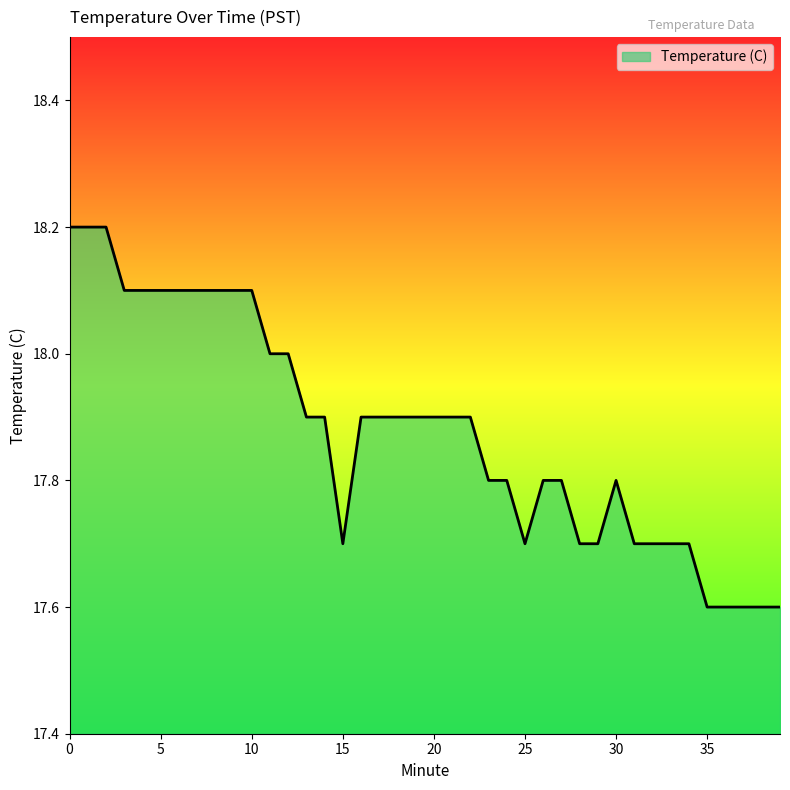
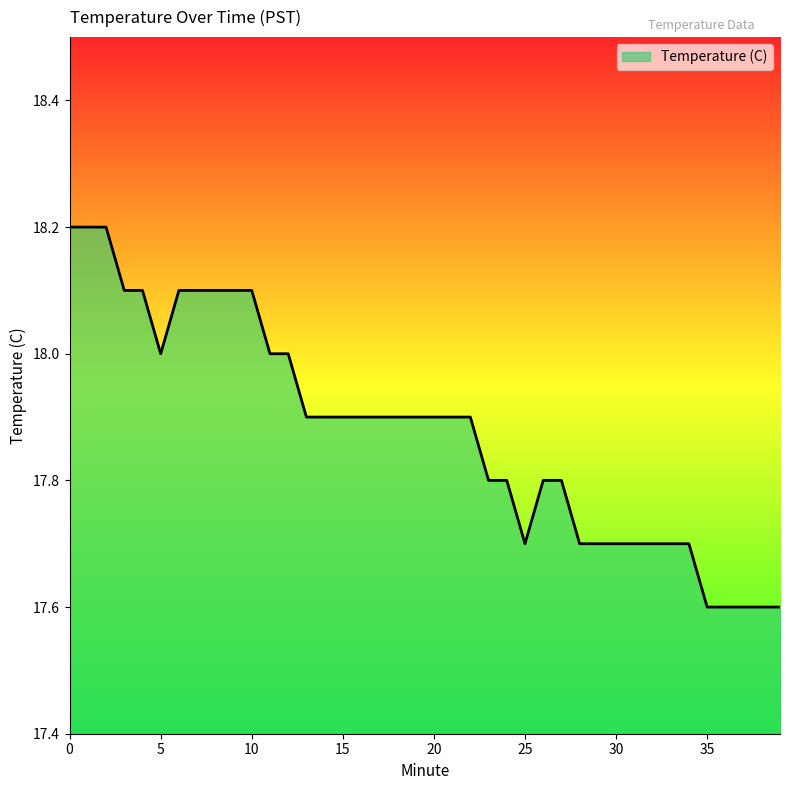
  {
    "0": 18.2,
-   "5": 18.1,
+   "5": 18.0,
    "10": 18.1,
-   "15": 17.7,
+   "15": 17.9,
    "20": 17.9,
    "25": 17.7,
-   "30": 17.8,
+   "30": 17.7,
    "35": 17.6
  }
